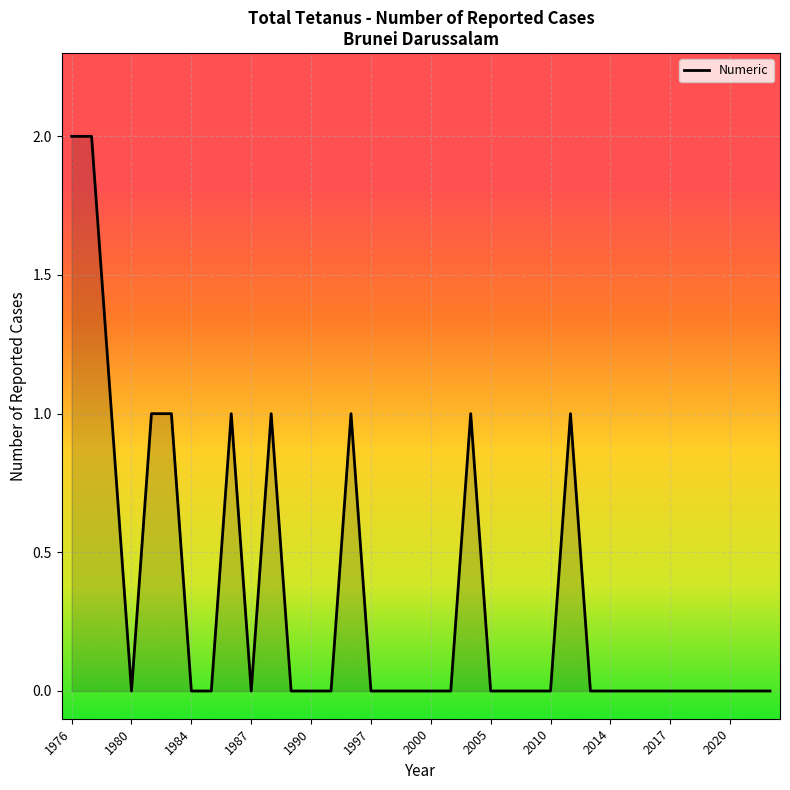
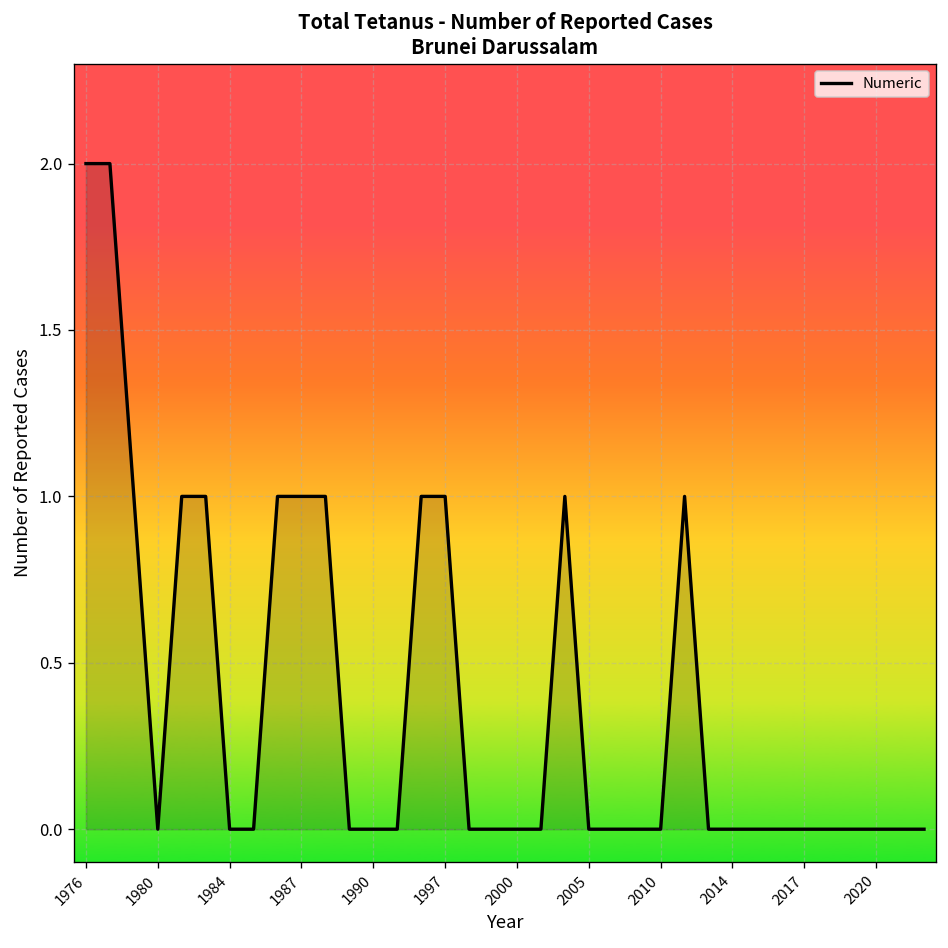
  {
    "1976": 2,
    "1980": 0,
    "1984": 0,
-   "1987": 0,
+   "1987": 1,
    "1990": 0,
-   "1997": 0,
+   "1997": 1,
    "2000": 0,
    "2005": 0,
    "2010": 0,
    "2014": 0,
    "2017": 0,
    "2020": 0
  }
